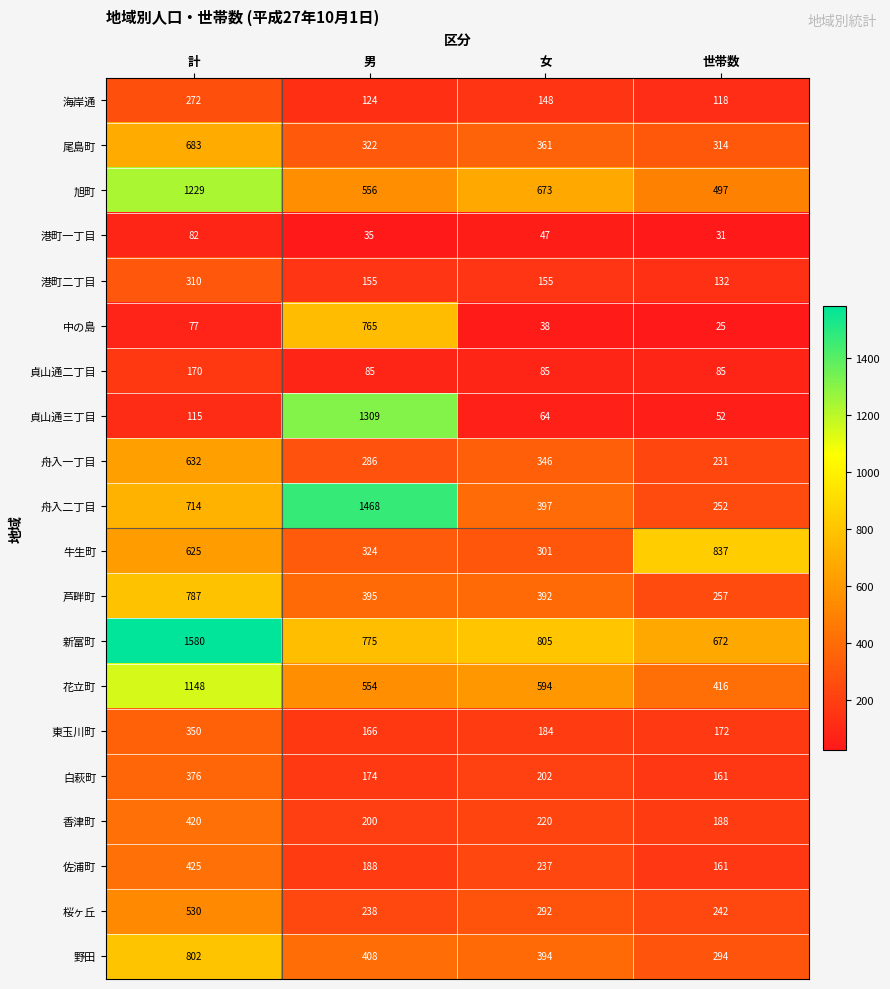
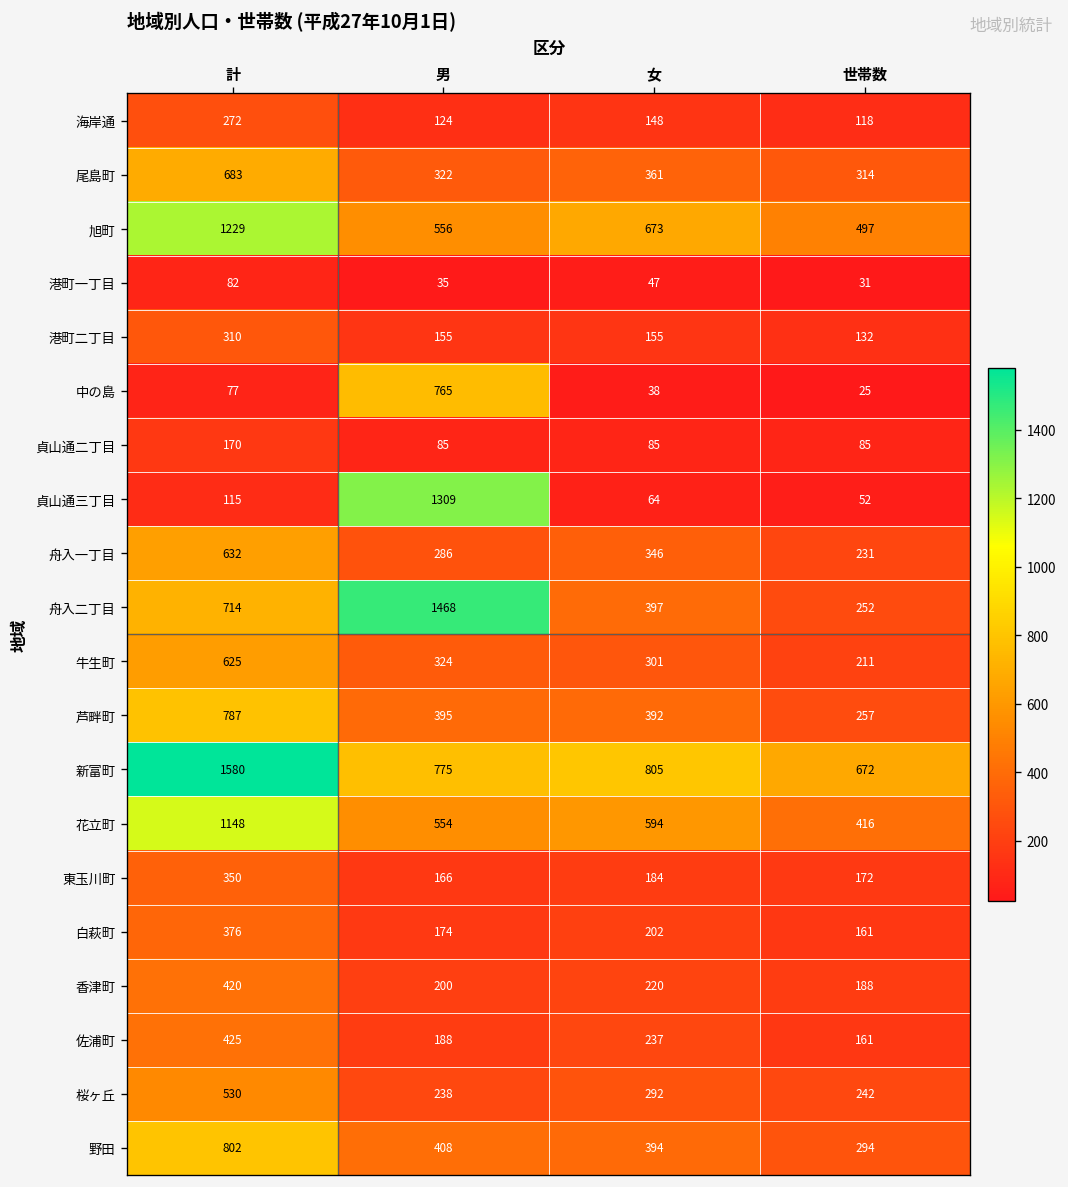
  {
    "海岸通": {
      "計": 272,
      "男": 124,
      "女": 148,
      "世帯数": 118
    },
    "尾島町": {
      "計": 683,
      "男": 322,
      "女": 361,
      "世帯数": 314
    },
    "旭町": {
      "計": 1229,
      "男": 556,
      "女": 673,
      "世帯数": 497
    },
    "港町一丁目": {
      "計": 82,
      "男": 35,
      "女": 47,
      "世帯数": 31
    },
    "港町二丁目": {
      "計": 310,
      "男": 155,
      "女": 155,
      "世帯数": 132
    },
    "中の島": {
      "計": 77,
      "男": 765,
      "女": 38,
      "世帯数": 25
    },
    "貞山通二丁目": {
      "計": 170,
      "男": 85,
      "女": 85,
      "世帯数": 85
    },
    "貞山通三丁目": {
      "計": 115,
      "男": 1309,
      "女": 64,
      "世帯数": 52
    },
    "舟入一丁目": {
      "計": 632,
      "男": 286,
      "女": 346,
      "世帯数": 231
    },
    "舟入二丁目": {
      "計": 714,
      "男": 1468,
      "女": 397,
      "世帯数": 252
    },
    "牛生町": {
      "計": 625,
      "男": 324,
      "女": 301,
-     "世帯数": 837
+     "世帯数": 211
    },
    "芦畔町": {
      "計": 787,
      "男": 395,
      "女": 392,
      "世帯数": 257
    },
    "新富町": {
      "計": 1580,
      "男": 775,
      "女": 805,
      "世帯数": 672
    },
    "花立町": {
      "計": 1148,
      "男": 554,
      "女": 594,
      "世帯数": 416
    },
    "東玉川町": {
      "計": 350,
      "男": 166,
      "女": 184,
      "世帯数": 172
    },
    "白萩町": {
      "計": 376,
      "男": 174,
      "女": 202,
      "世帯数": 161
    },
    "香津町": {
      "計": 420,
      "男": 200,
      "女": 220,
      "世帯数": 188
    },
    "佐浦町": {
      "計": 425,
      "男": 188,
      "女": 237,
      "世帯数": 161
    },
    "桜ヶ丘": {
      "計": 530,
      "男": 238,
      "女": 292,
      "世帯数": 242
    },
    "野田": {
      "計": 802,
      "男": 408,
      "女": 394,
      "世帯数": 294
    }
  }
